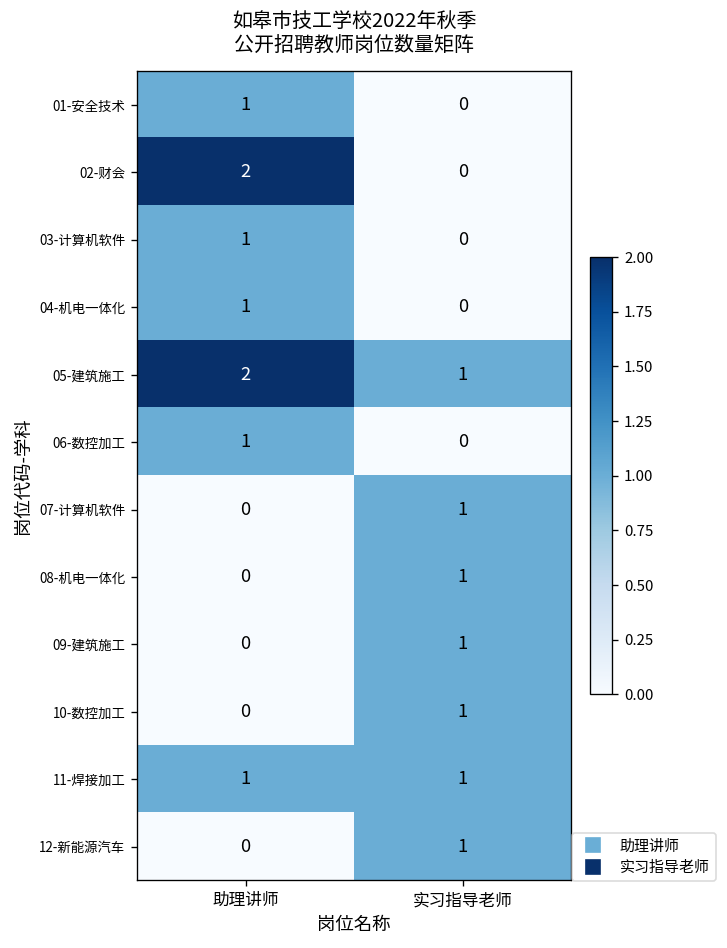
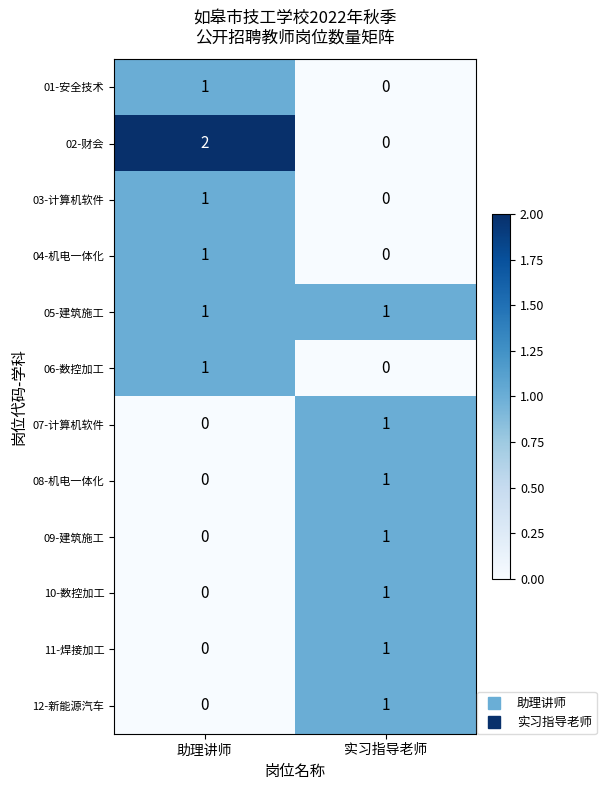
  {
    "01-安全技术": {
      "助理讲师": 1,
      "实习指导老师": 0
    },
    "02-财会": {
      "助理讲师": 2,
      "实习指导老师": 0
    },
    "03-计算机软件": {
      "助理讲师": 1,
      "实习指导老师": 0
    },
    "04-机电一体化": {
      "助理讲师": 1,
      "实习指导老师": 0
    },
    "05-建筑施工": {
-     "助理讲师": 2,
+     "助理讲师": 1,
      "实习指导老师": 1
    },
    "06-数控加工": {
      "助理讲师": 1,
      "实习指导老师": 0
    },
    "07-计算机软件": {
      "助理讲师": 0,
      "实习指导老师": 1
    },
    "08-机电一体化": {
      "助理讲师": 0,
      "实习指导老师": 1
    },
    "09-建筑施工": {
      "助理讲师": 0,
      "实习指导老师": 1
    },
    "10-数控加工": {
      "助理讲师": 0,
      "实习指导老师": 1
    },
    "11-焊接加工": {
-     "助理讲师": 1,
+     "助理讲师": 0,
      "实习指导老师": 1
    },
    "12-新能源汽车": {
      "助理讲师": 0,
      "实习指导老师": 1
    }
  }
